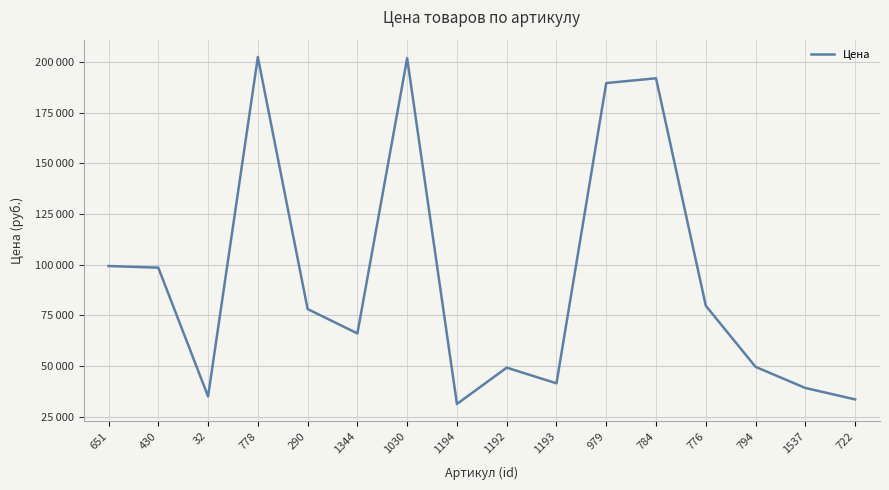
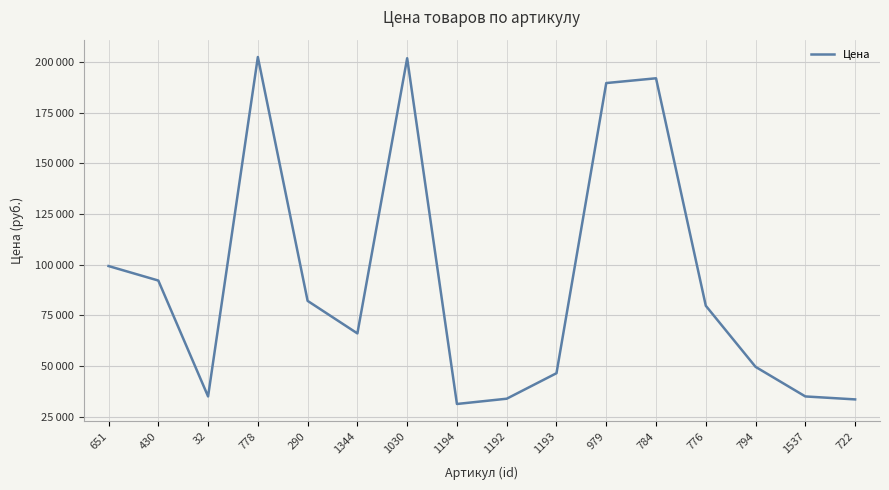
  {
    "651": 99000,
-   "430": 99000,
+   "430": 92000,
    "32": 35000,
    "778": 203000,
-   "290": 78000,
+   "290": 82000,
    "1344": 66000,
    "1030": 202000,
    "1194": 31000,
-   "1192": 49000,
-   "1193": 41000,
+   "1192": 34000,
+   "1193": 46000,
    "979": 190000,
    "784": 192000,
    "776": 80000,
    "794": 50000,
-   "1537": 39000,
+   "1537": 35000,
    "722": 33000
  }
